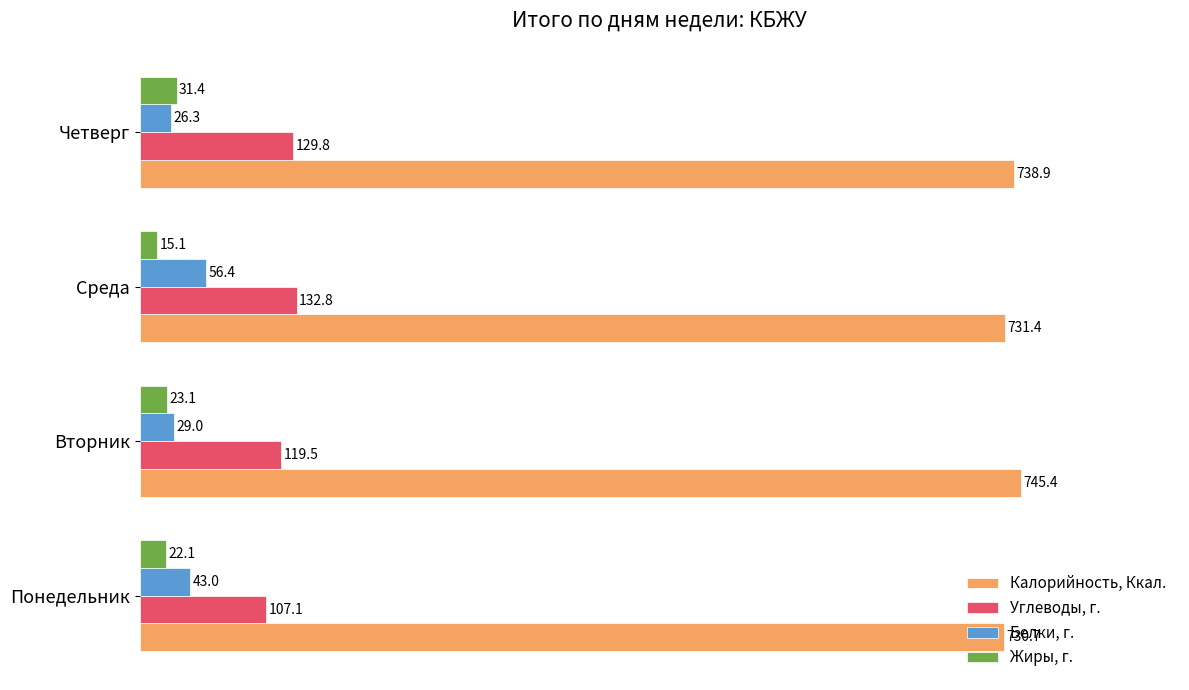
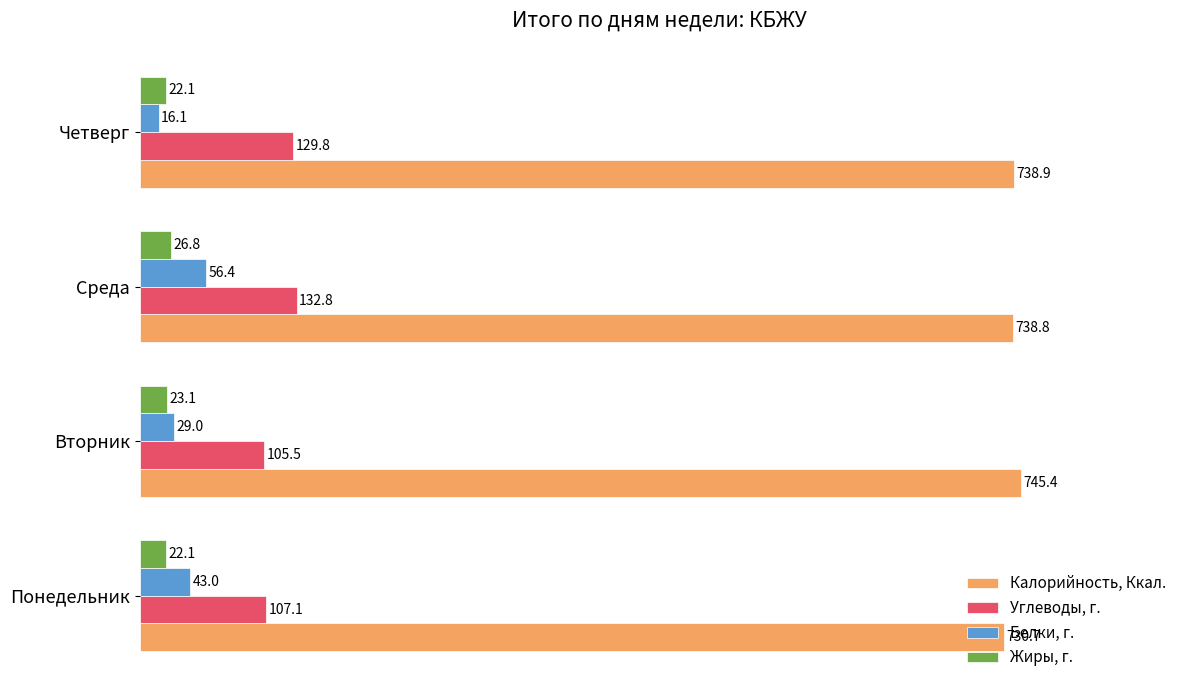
  {
    "Калорийность, Ккал.": {
      "Четверг": 738.9,
-     "Среда": 731.4,
+     "Среда": 738.8,
      "Вторник": 745.4,
      "Понедельник": 730.7
    },
    "Углеводы, г.": {
      "Четверг": 129.8,
      "Среда": 132.8,
-     "Вторник": 119.5,
+     "Вторник": 105.5,
      "Понедельник": 107.1
    },
    "Белки, г.": {
-     "Четверг": 26.3,
+     "Четверг": 16.1,
      "Среда": 56.4,
      "Вторник": 29.0,
      "Понедельник": 43.0
    },
    "Жиры, г.": {
-     "Четверг": 31.4,
-     "Среда": 15.1,
+     "Четверг": 22.1,
+     "Среда": 26.8,
      "Вторник": 23.1,
      "Понедельник": 22.1
    }
  }
